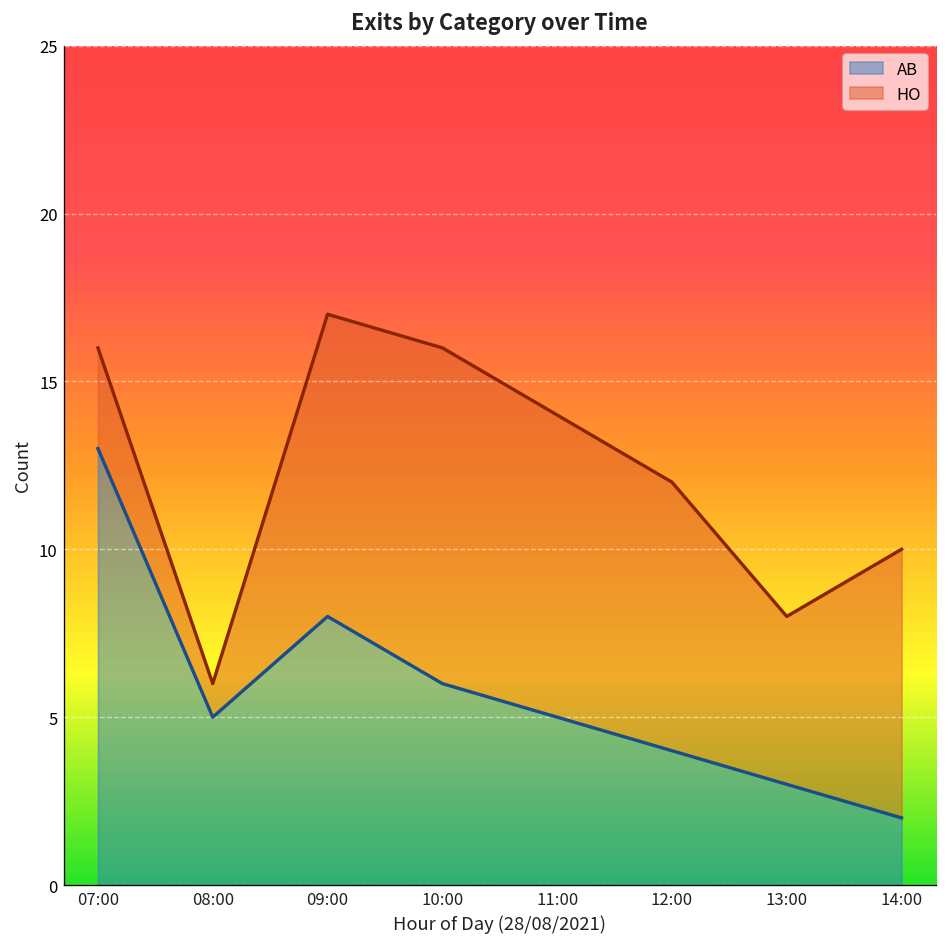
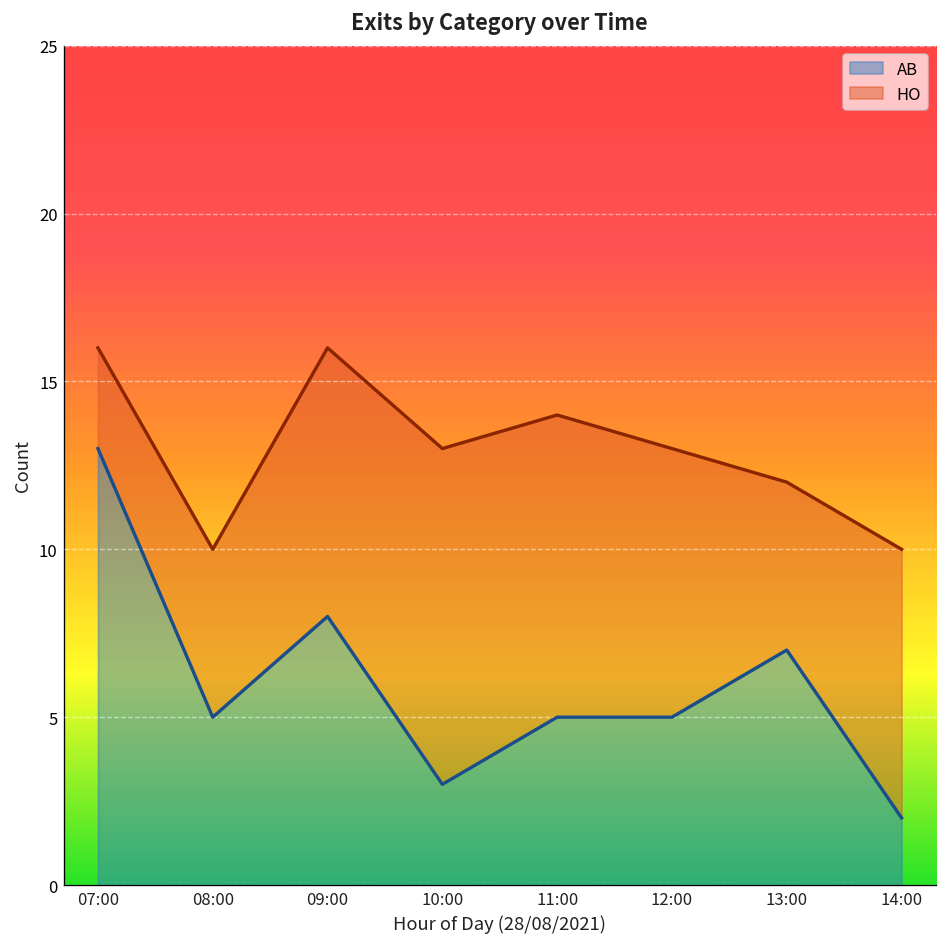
  {
    "AB": {
      "07:00": 13,
      "08:00": 5,
      "09:00": 8,
-     "10:00": 6,
+     "10:00": 3,
      "11:00": 5,
-     "12:00": 4,
-     "13:00": 3,
+     "12:00": 5,
+     "13:00": 7,
      "14:00": 2
    },
    "HO": {
      "07:00": 3,
-     "08:00": 1,
-     "09:00": 9,
+     "08:00": 5,
+     "09:00": 8,
      "10:00": 10,
      "11:00": 9,
      "12:00": 8,
      "13:00": 5,
      "14:00": 8
    }
  }
